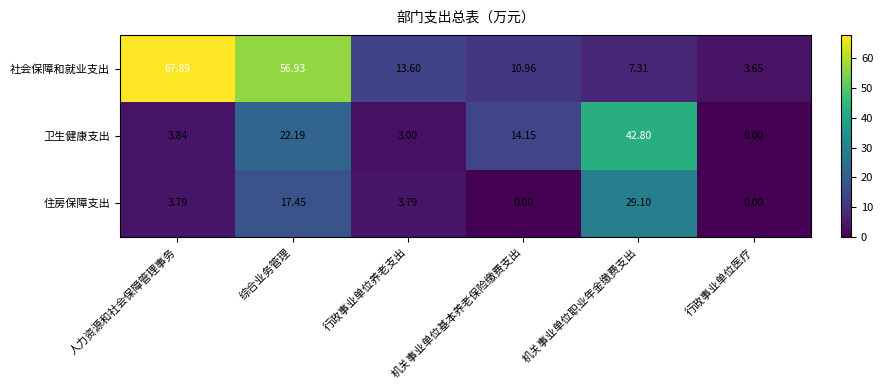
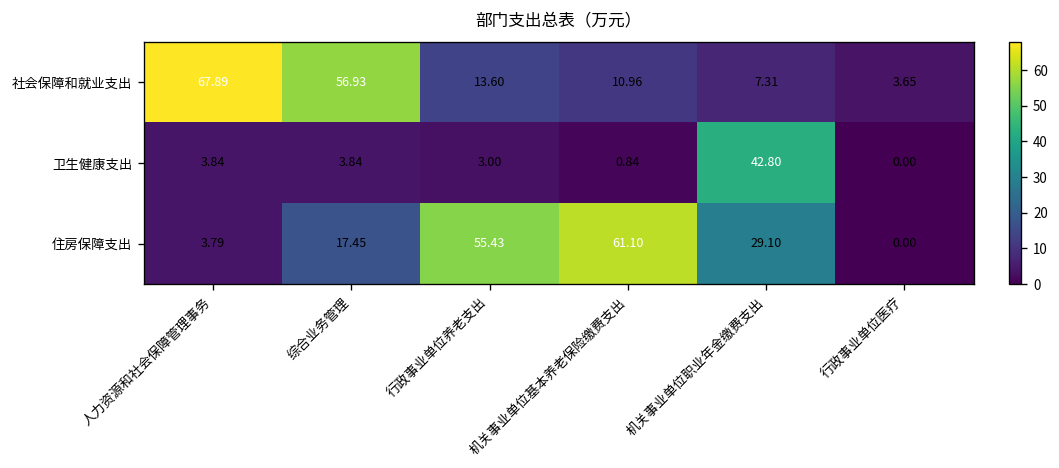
  {
    "社会保障和就业支出": {
      "人力资源和社会保障管理事务": 67.89,
      "综合业务管理": 56.93,
      "行政事业单位养老支出": 13.60,
      "机关事业单位基本养老保险缴费支出": 10.96,
      "机关事业单位职业年金缴费支出": 7.31,
      "行政事业单位医疗": 3.65
    },
    "卫生健康支出": {
      "人力资源和社会保障管理事务": 3.84,
-     "综合业务管理": 22.19,
+     "综合业务管理": 3.84,
      "行政事业单位养老支出": 3.00,
-     "机关事业单位基本养老保险缴费支出": 14.15,
+     "机关事业单位基本养老保险缴费支出": 0.84,
      "机关事业单位职业年金缴费支出": 42.80,
      "行政事业单位医疗": 0.00
    },
    "住房保障支出": {
      "人力资源和社会保障管理事务": 3.79,
      "综合业务管理": 17.45,
-     "行政事业单位养老支出": 3.79,
-     "机关事业单位基本养老保险缴费支出": 0.00,
+     "行政事业单位养老支出": 55.43,
+     "机关事业单位基本养老保险缴费支出": 61.10,
      "机关事业单位职业年金缴费支出": 29.10,
      "行政事业单位医疗": 0.00
    }
  }
